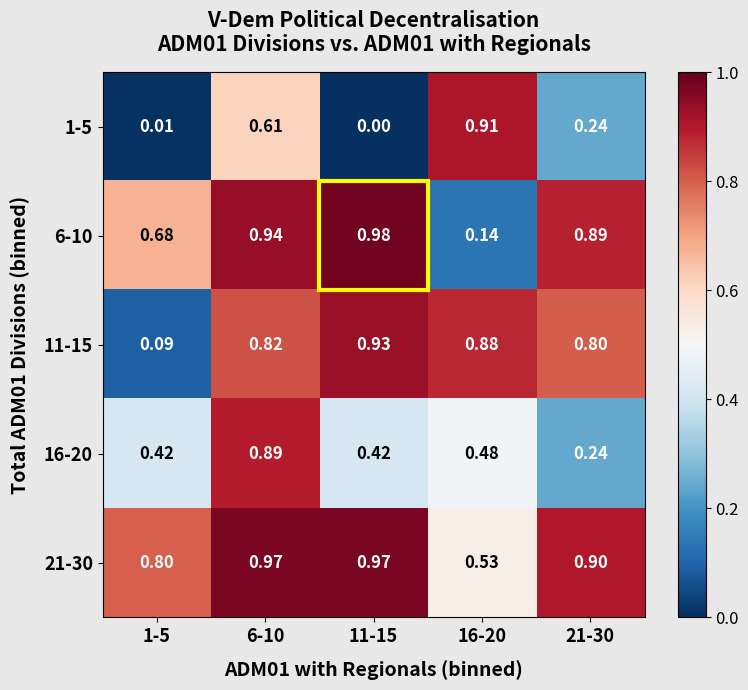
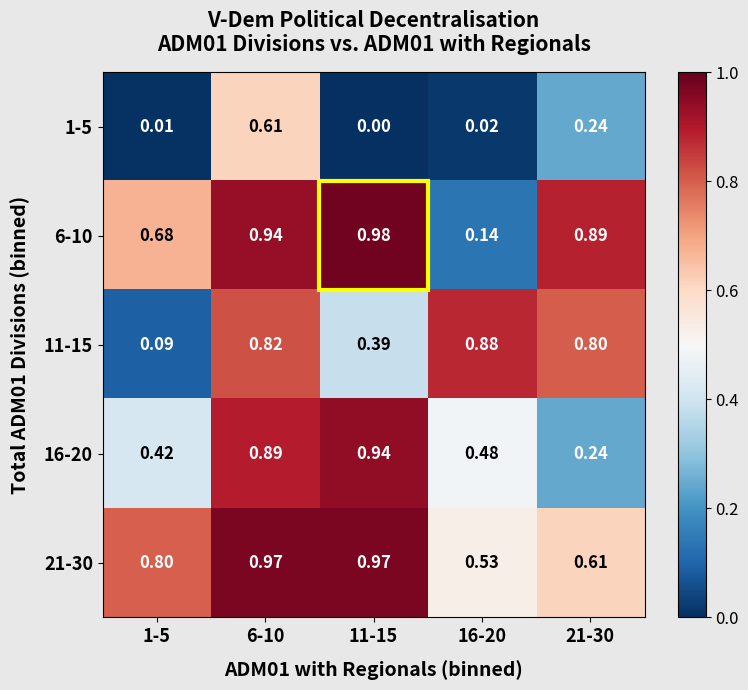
  {
    "1-5": {
      "1-5": 0.01,
      "6-10": 0.61,
      "11-15": 0.00,
-     "16-20": 0.91,
+     "16-20": 0.02,
      "21-30": 0.24
    },
    "6-10": {
      "1-5": 0.68,
      "6-10": 0.94,
      "11-15": 0.98,
      "16-20": 0.14,
      "21-30": 0.89
    },
    "11-15": {
      "1-5": 0.09,
      "6-10": 0.82,
-     "11-15": 0.93,
+     "11-15": 0.39,
      "16-20": 0.88,
      "21-30": 0.80
    },
    "16-20": {
      "1-5": 0.42,
      "6-10": 0.89,
-     "11-15": 0.42,
+     "11-15": 0.94,
      "16-20": 0.48,
      "21-30": 0.24
    },
    "21-30": {
      "1-5": 0.80,
      "6-10": 0.97,
      "11-15": 0.97,
      "16-20": 0.53,
-     "21-30": 0.90
+     "21-30": 0.61
    }
  }
